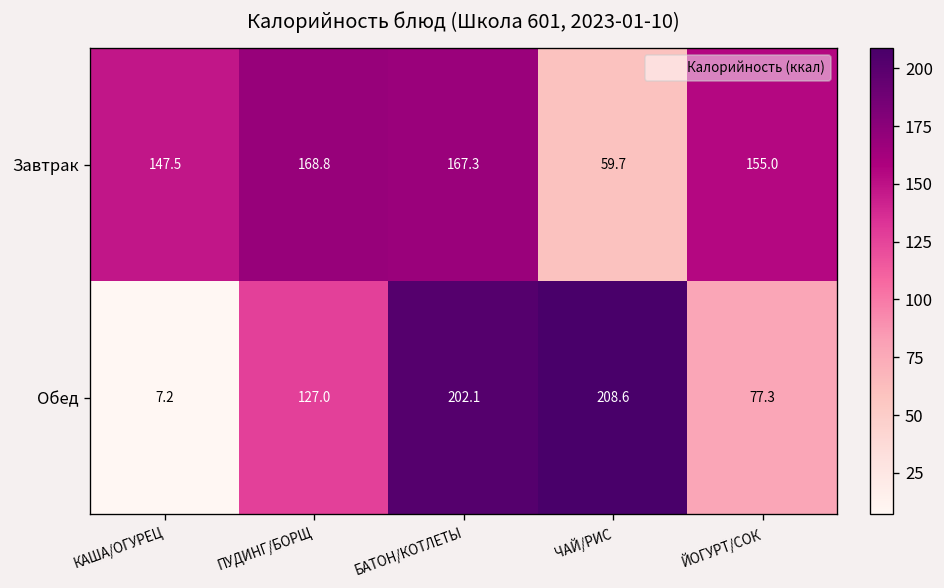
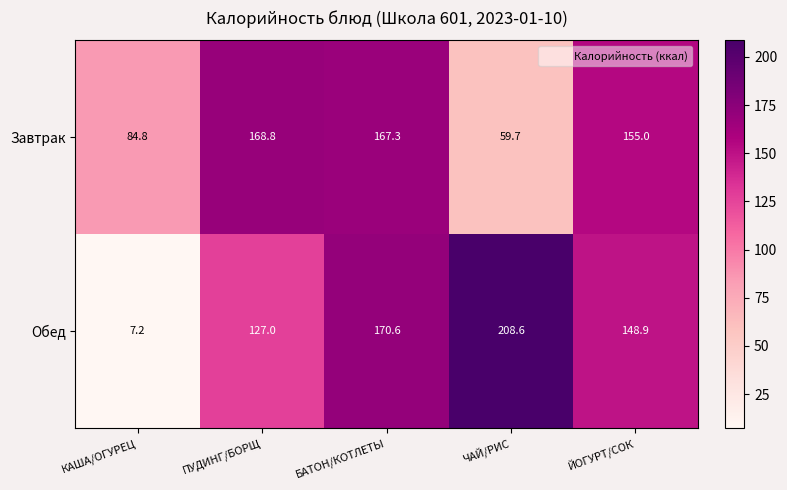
  {
    "Завтрак": {
-     "КАША/ОГУРЕЦ": 147.5,
+     "КАША/ОГУРЕЦ": 84.8,
      "ПУДИНГ/БОРЩ": 168.8,
      "БАТОН/КОТЛЕТЫ": 167.3,
      "ЧАЙ/РИС": 59.7,
      "ЙОГУРТ/СОК": 155.0
    },
    "Обед": {
      "КАША/ОГУРЕЦ": 7.2,
      "ПУДИНГ/БОРЩ": 127.0,
-     "БАТОН/КОТЛЕТЫ": 202.1,
+     "БАТОН/КОТЛЕТЫ": 170.6,
      "ЧАЙ/РИС": 208.6,
-     "ЙОГУРТ/СОК": 77.3
+     "ЙОГУРТ/СОК": 148.9
    }
  }
